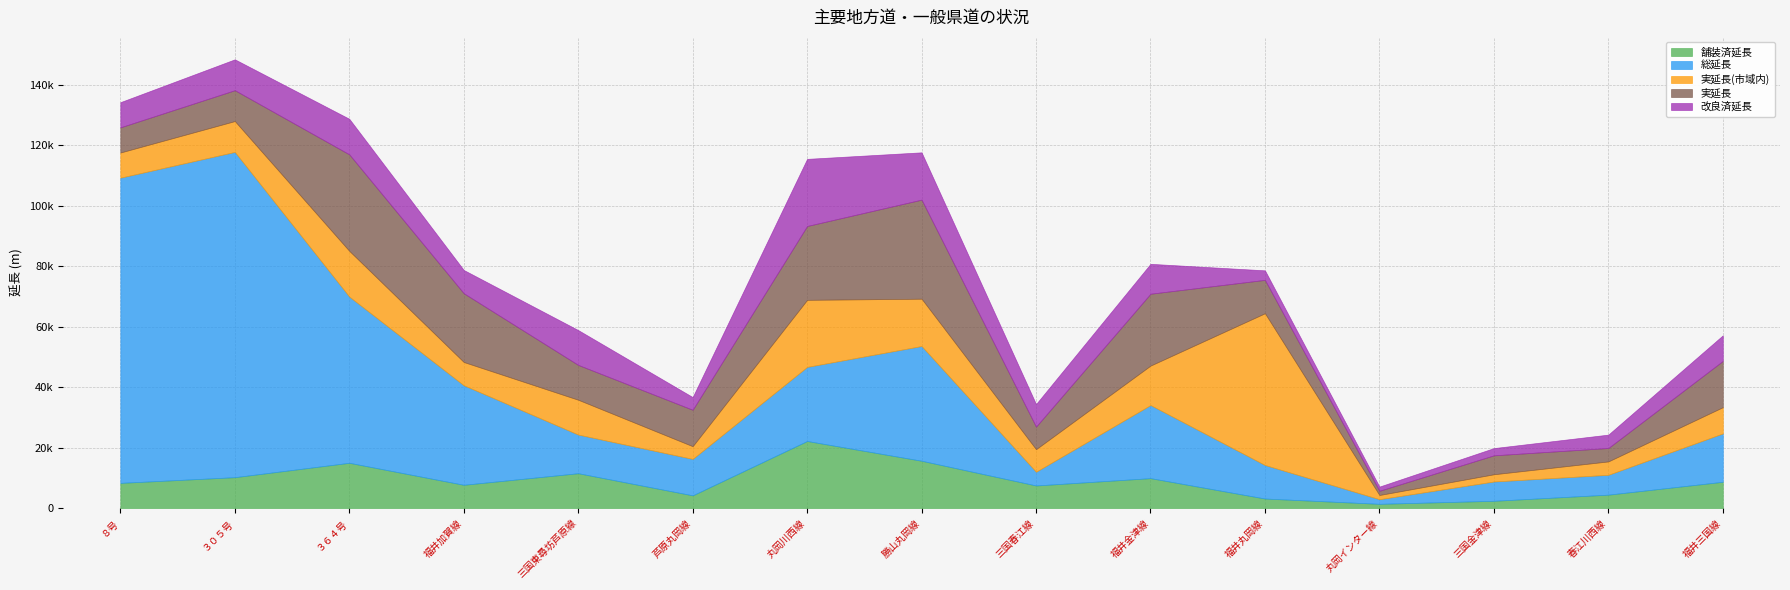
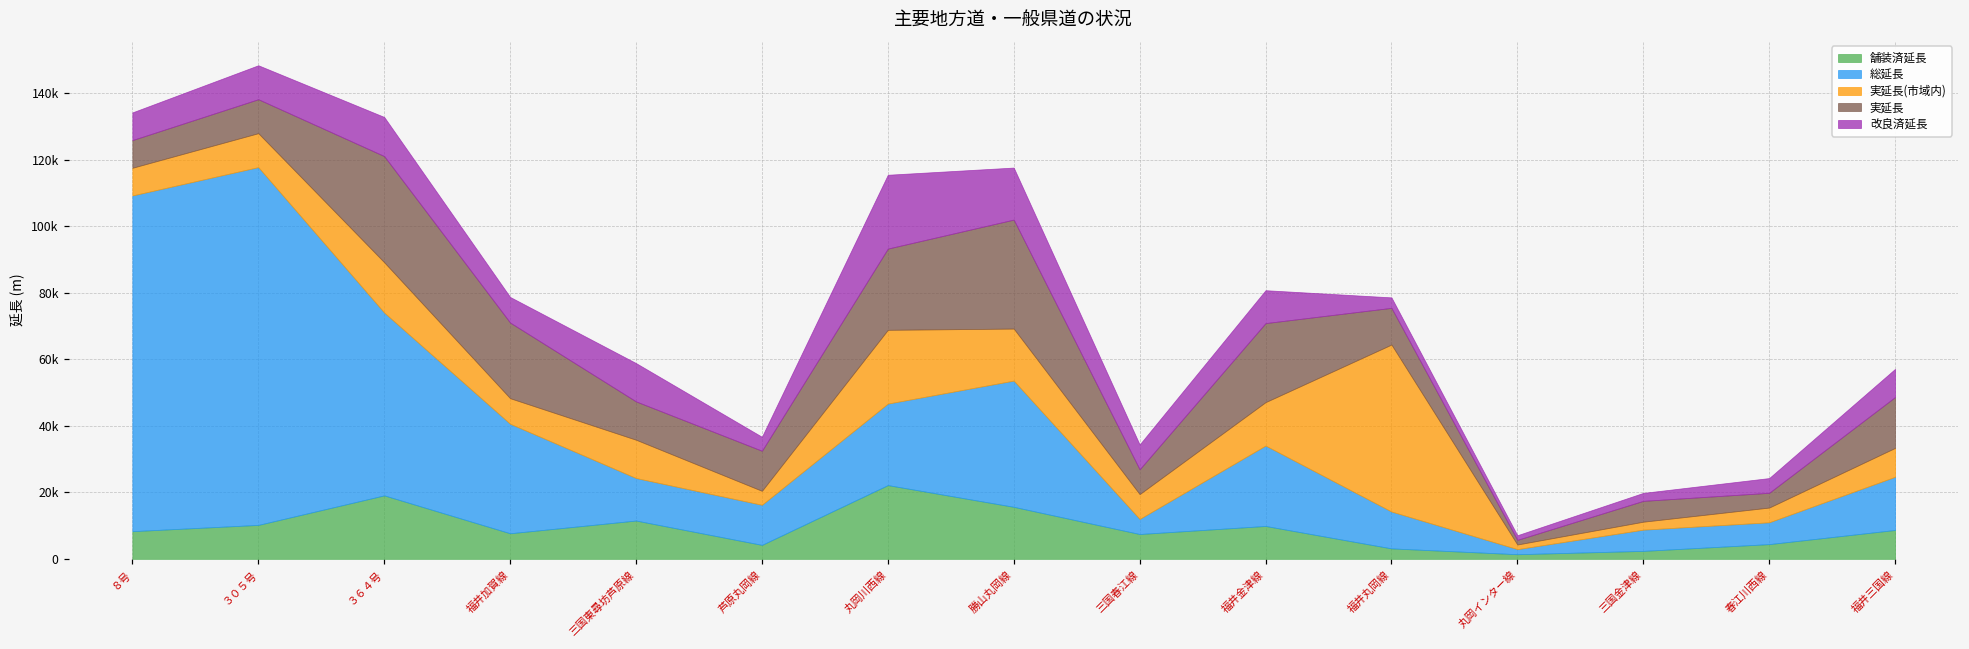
  {
    "舗装済延長": {
      "８号": 8000,
      "３０５号": 10000,
-     "３６４号": 15000,
+     "３６４号": 19000,
      "福井加賀線": 8000,
      "三国東尋坊芦原線": 12000,
      "芦原丸岡線": 4000,
      "丸岡川西線": 22000,
      "勝山丸岡線": 16000,
      "三国春江線": 7000,
      "福井金津線": 10000,
      "福井丸岡線": 3000,
      "丸岡インター線": 1000,
      "三国金津線": 2000,
      "春江川西線": 4000,
      "福井三国線": 9000
    },
    "総延長": {
      "８号": 101000,
      "３０５号": 108000,
      "３６４号": 55000,
      "福井加賀線": 33000,
      "三国東尋坊芦原線": 13000,
      "芦原丸岡線": 12000,
      "丸岡川西線": 24000,
      "勝山丸岡線": 38000,
      "三国春江線": 5000,
      "福井金津線": 24000,
      "福井丸岡線": 11000,
      "丸岡インター線": 2000,
      "三国金津線": 6000,
      "春江川西線": 7000,
      "福井三国線": 16000
    },
    "実延長(市域内)": {
      "８号": 8000,
      "３０５号": 10000,
      "３６４号": 15000,
      "福井加賀線": 8000,
      "三国東尋坊芦原線": 12000,
      "芦原丸岡線": 4000,
      "丸岡川西線": 22000,
      "勝山丸岡線": 16000,
      "三国春江線": 7000,
      "福井金津線": 13000,
      "福井丸岡線": 50000,
      "丸岡インター線": 1000,
      "三国金津線": 2000,
      "春江川西線": 4000,
      "福井三国線": 9000
    },
    "実延長": {
      "８号": 8000,
      "３０５号": 10000,
      "３６４号": 32000,
      "福井加賀線": 23000,
      "三国東尋坊芦原線": 12000,
      "芦原丸岡線": 12000,
      "丸岡川西線": 24000,
      "勝山丸岡線": 33000,
      "三国春江線": 7000,
      "福井金津線": 24000,
      "福井丸岡線": 11000,
      "丸岡インター線": 1000,
      "三国金津線": 6000,
      "春江川西線": 4000,
      "福井三国線": 15000
    },
    "改良済延長": {
      "８号": 8000,
      "３０５号": 10000,
      "３６４号": 12000,
      "福井加賀線": 8000,
      "三国東尋坊芦原線": 12000,
      "芦原丸岡線": 4000,
      "丸岡川西線": 22000,
      "勝山丸岡線": 16000,
      "三国春江線": 7000,
      "福井金津線": 10000,
      "福井丸岡線": 3000,
      "丸岡インター線": 1000,
      "三国金津線": 2000,
      "春江川西線": 4000,
      "福井三国線": 8000
    }
  }
